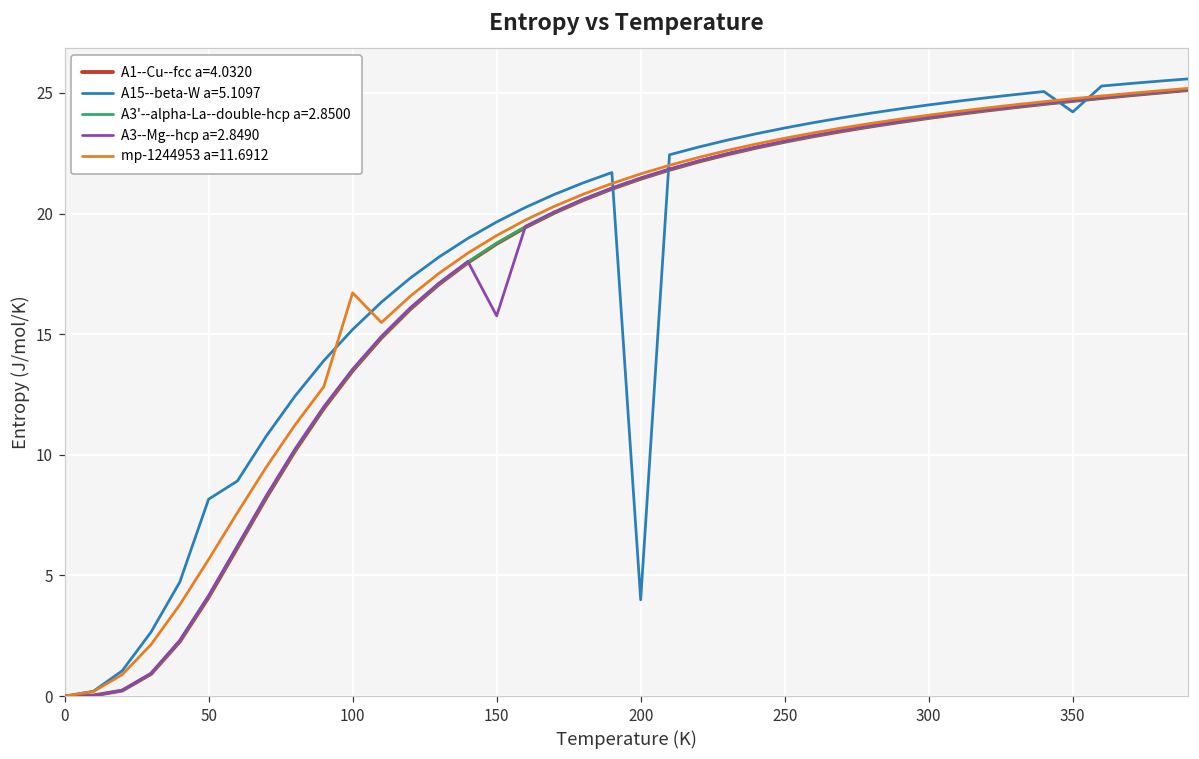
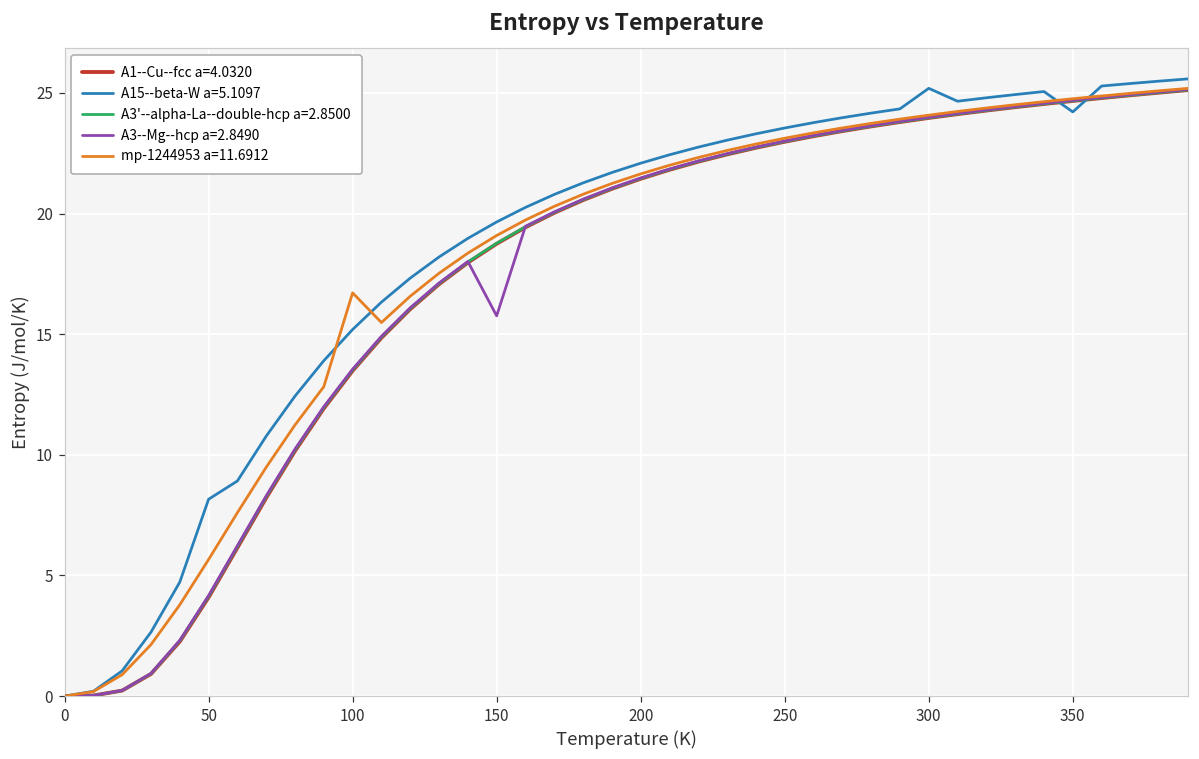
  {
    "A15--beta-W a=5.1097": {
      "50": 8.2,
      "100": 15.2,
      "150": 19.7,
-     "200": 4.0,
+     "200": 22.1,
      "250": 23.5,
-     "300": 24.5,
+     "300": 25.2,
      "350": 24.2
    },
    "A3--Mg--hcp a=2.8490": {
      "150": 15.8
    },
    "mp-1244953 a=11.6912": {
      "50": 5.7,
      "100": 16.7,
      "150": 19.1,
      "200": 21.6
    }
  }
